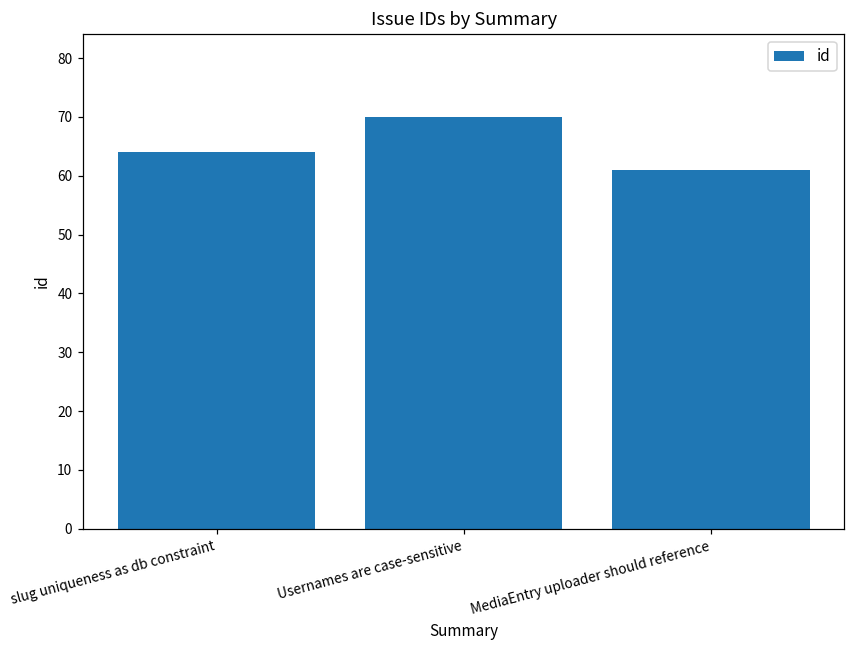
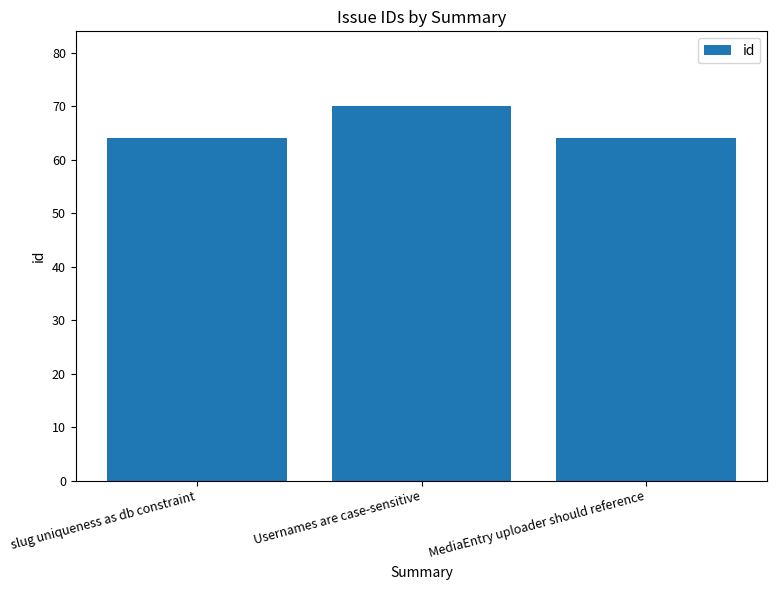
  {
    "slug uniqueness as db constraint": 64,
    "Usernames are case-sensitive": 70,
-   "MediaEntry uploader should reference": 61
+   "MediaEntry uploader should reference": 64
  }
